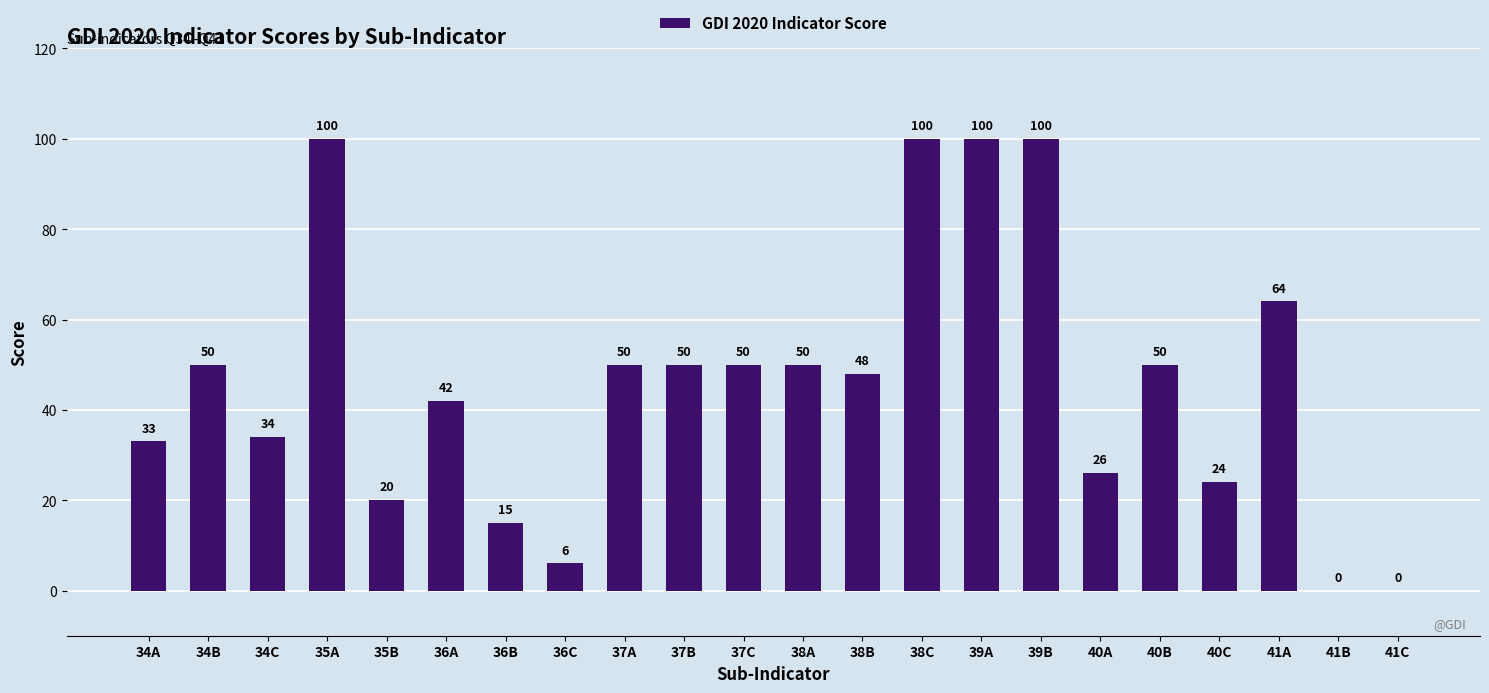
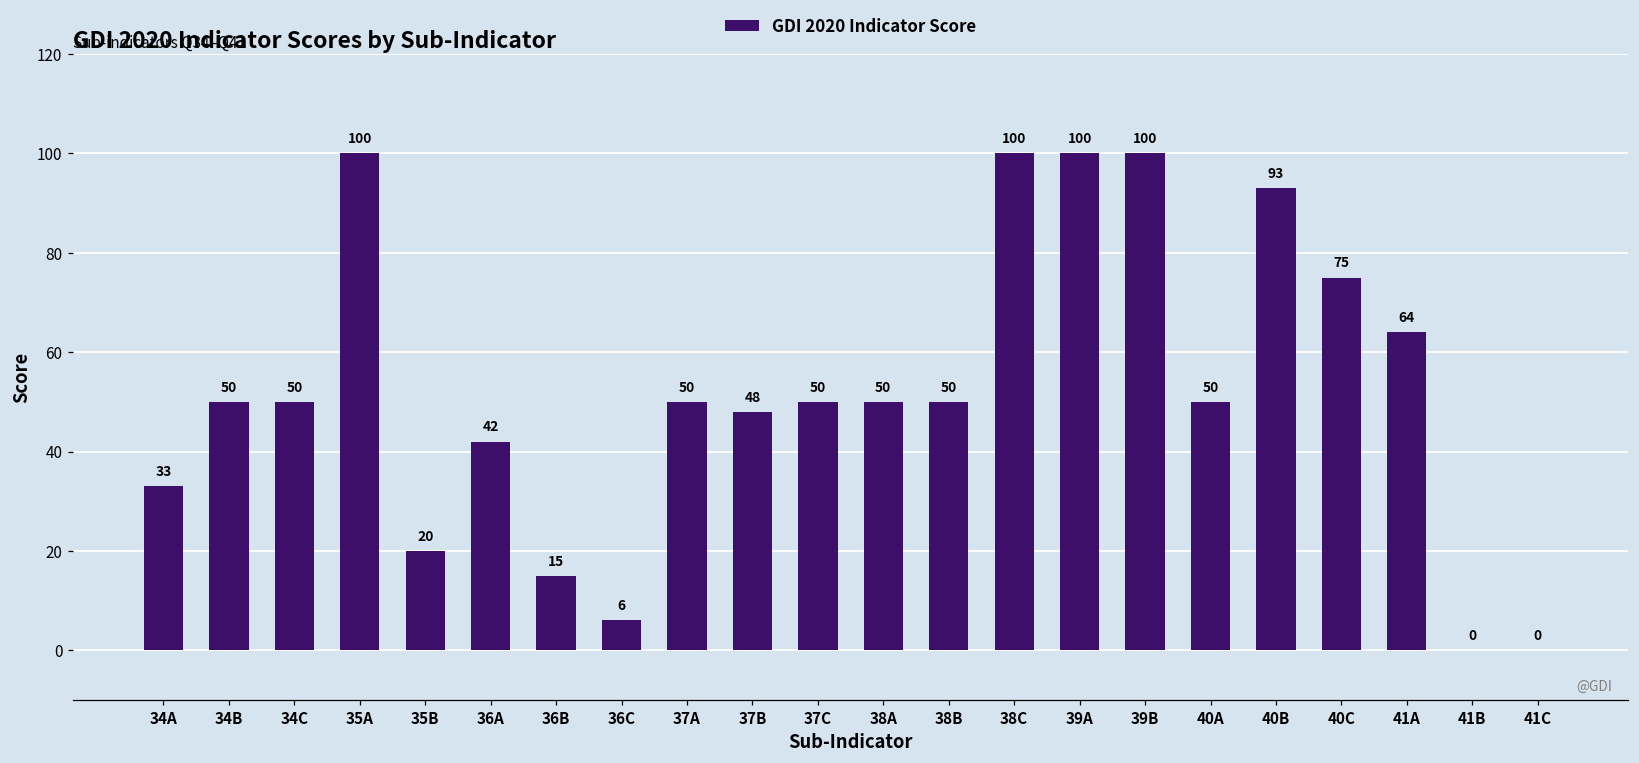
  {
    "34A": 33,
    "34B": 50,
-   "34C": 34,
+   "34C": 50,
    "35A": 100,
    "35B": 20,
    "36A": 42,
    "36B": 15,
    "36C": 6,
    "37A": 50,
-   "37B": 50,
+   "37B": 48,
    "37C": 50,
    "38A": 50,
-   "38B": 48,
+   "38B": 50,
    "38C": 100,
    "39A": 100,
    "39B": 100,
-   "40A": 26,
-   "40B": 50,
-   "40C": 24,
+   "40A": 50,
+   "40B": 93,
+   "40C": 75,
    "41A": 64,
    "41B": 0,
    "41C": 0
  }
